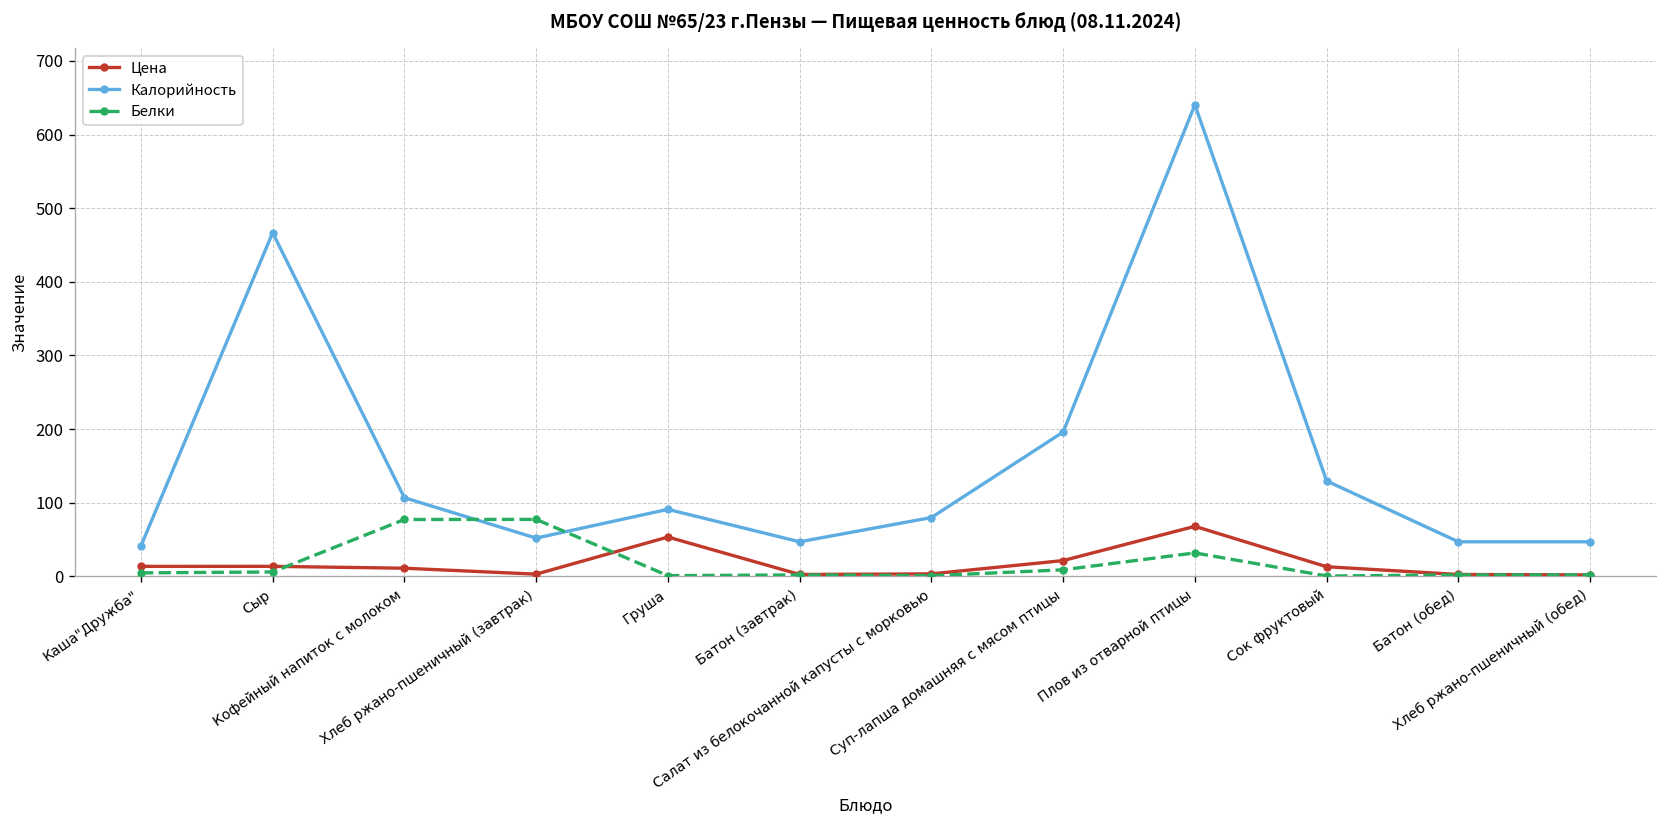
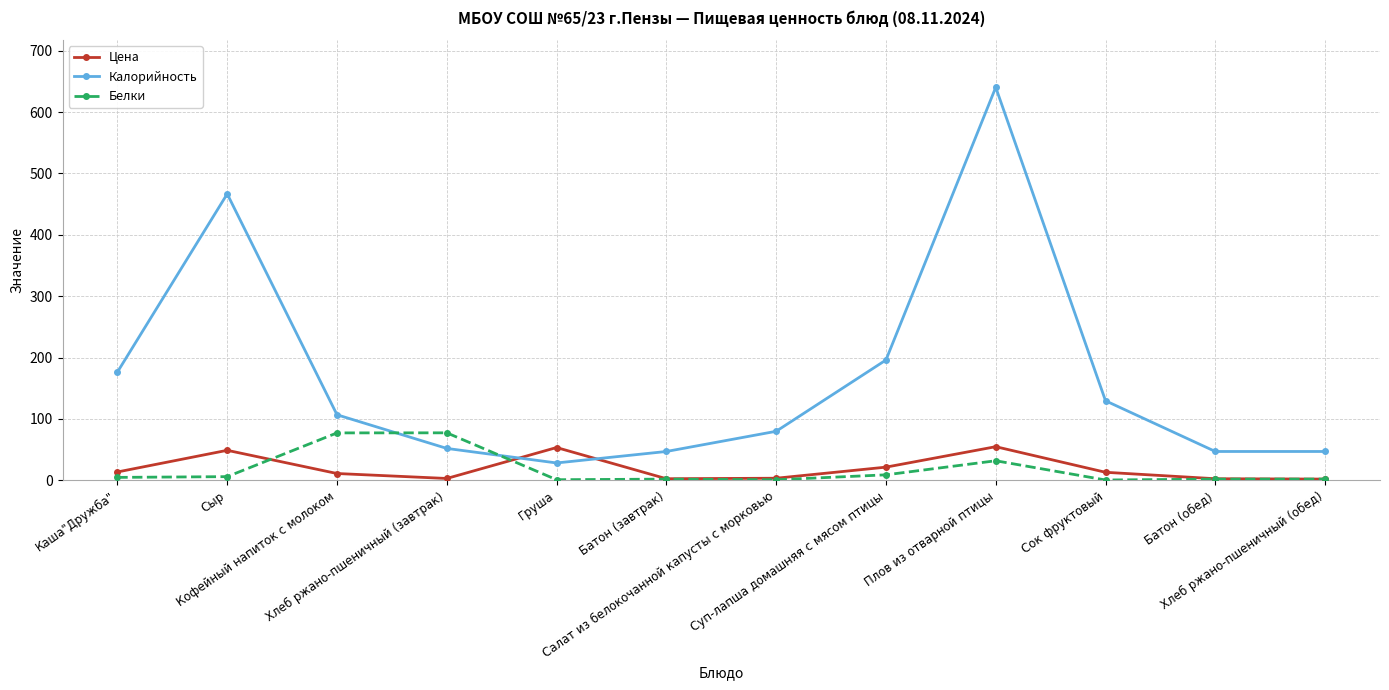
  {
    "Цена": {
      "Каша\"Дружба\"": 10,
-     "Сыр": 10,
+     "Сыр": 50,
      "Кофейный напиток с молоком": 10,
      "Хлеб ржано-пшеничный (завтрак)": 0,
      "Груша": 50,
      "Суп-лапша домашняя с мясом птицы": 20,
-     "Плов из отварной птицы": 70,
+     "Плов из отварной птицы": 50,
      "Сок фруктовый": 10
    },
    "Калорийность": {
-     "Каша\"Дружба\"": 40,
+     "Каша\"Дружба\"": 180,
      "Сыр": 470,
      "Кофейный напиток с молоком": 110,
      "Хлеб ржано-пшеничный (завтрак)": 50,
-     "Груша": 90,
+     "Груша": 30,
      "Батон (завтрак)": 50,
      "Салат из белокочанной капусты с морковью": 80,
      "Суп-лапша домашняя с мясом птицы": 200,
      "Плов из отварной птицы": 640,
      "Сок фруктовый": 130,
      "Батон (обед)": 50,
      "Хлеб ржано-пшеничный (обед)": 50
    },
    "Белки": {
      "Каша\"Дружба\"": 0,
      "Сыр": 10,
      "Кофейный напиток с молоком": 80,
      "Хлеб ржано-пшеничный (завтрак)": 80,
      "Груша": 0,
      "Суп-лапша домашняя с мясом птицы": 10,
      "Плов из отварной птицы": 30,
      "Сок фруктовый": 0
    }
  }
